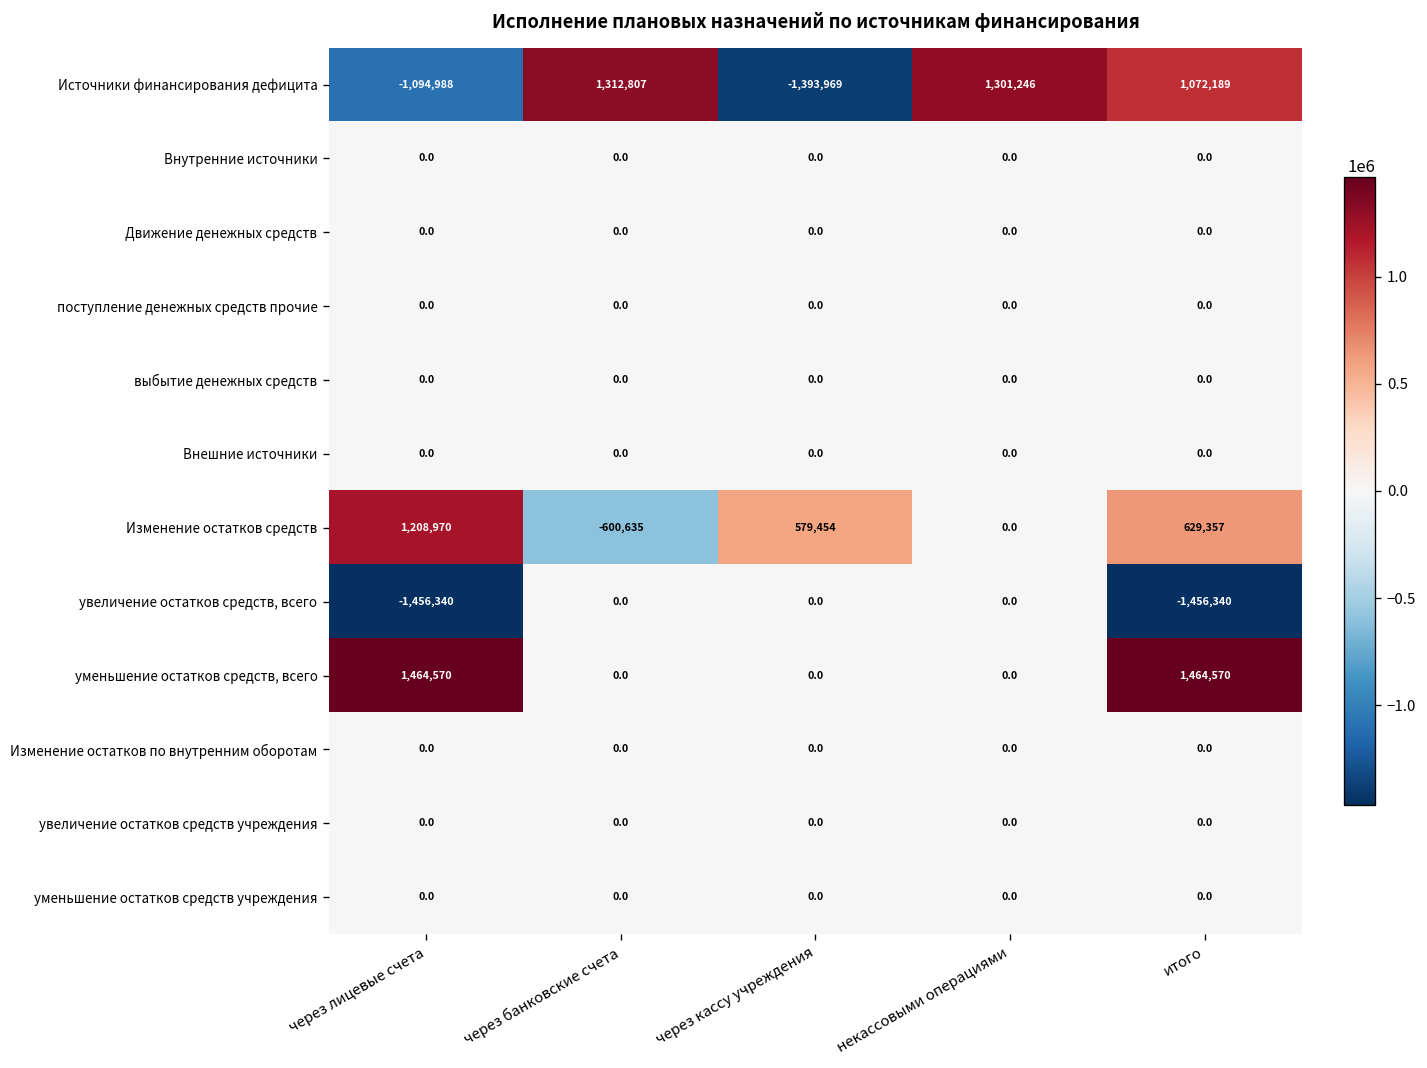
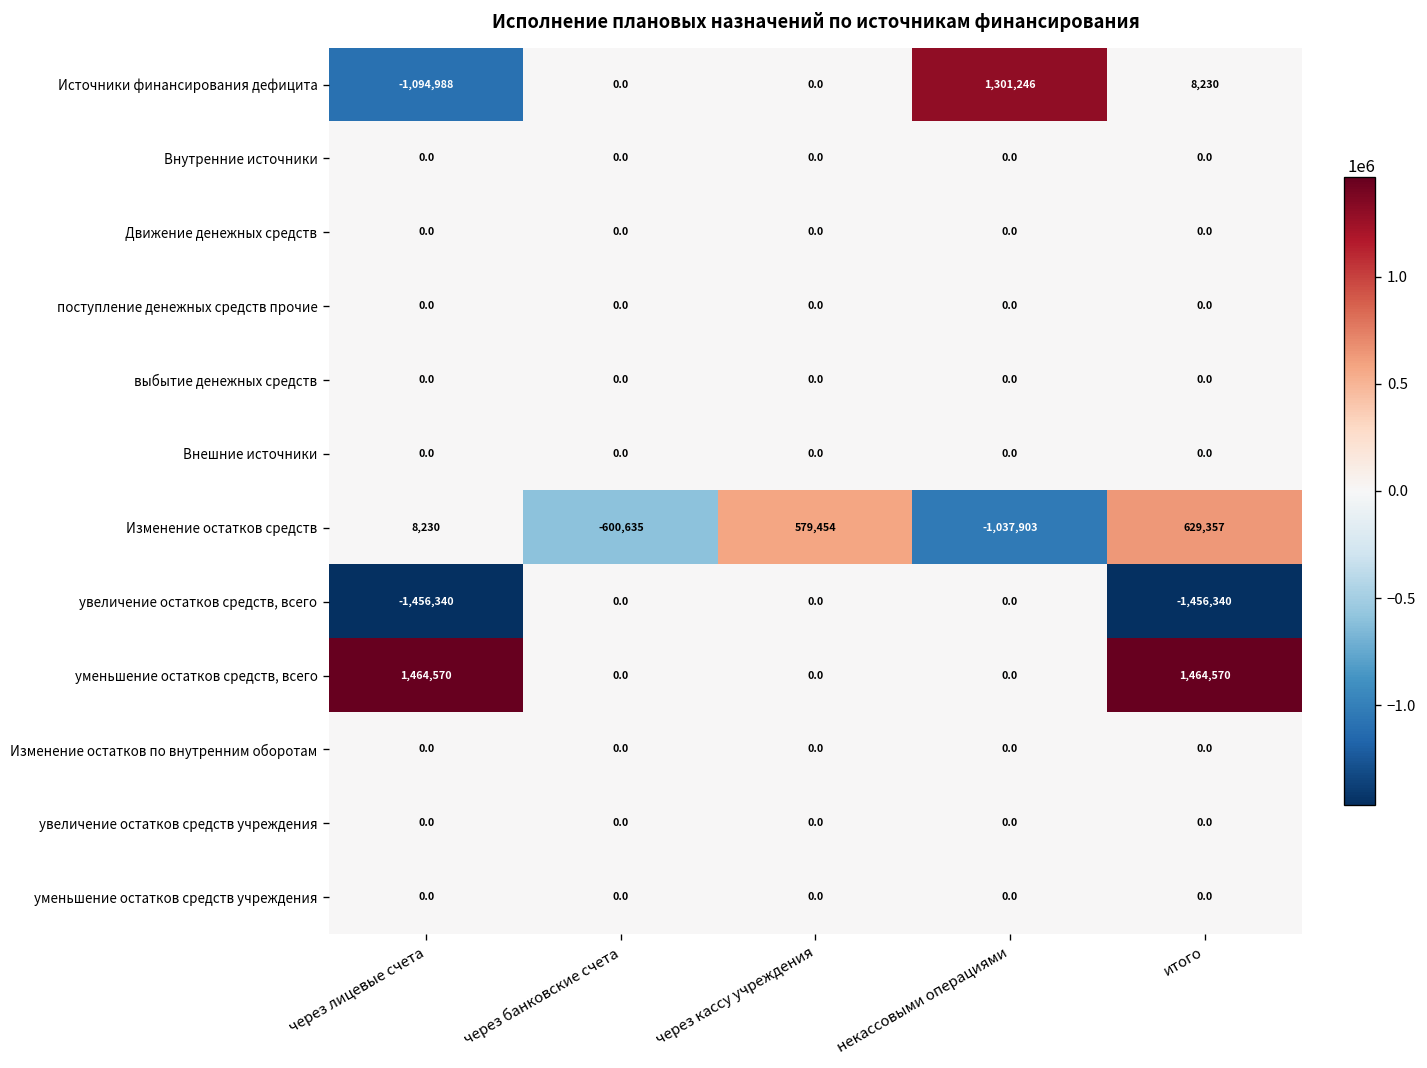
  {
    "Источники финансирования дефицита": {
      "через лицевые счета": "-1,094,988",
-     "через банковские счета": "1,312,807",
-     "через кассу учреждения": "-1,393,969",
+     "через банковские счета": "0.0",
+     "через кассу учреждения": "0.0",
      "некассовыми операциями": "1,301,246",
-     "итого": "1,072,189"
+     "итого": "8,230"
    },
    "Внутренние источники": {
      "через лицевые счета": "0.0",
      "через банковские счета": "0.0",
      "через кассу учреждения": "0.0",
      "некассовыми операциями": "0.0",
      "итого": "0.0"
    },
    "Движение денежных средств": {
      "через лицевые счета": "0.0",
      "через банковские счета": "0.0",
      "через кассу учреждения": "0.0",
      "некассовыми операциями": "0.0",
      "итого": "0.0"
    },
    "поступление денежных средств прочие": {
      "через лицевые счета": "0.0",
      "через банковские счета": "0.0",
      "через кассу учреждения": "0.0",
      "некассовыми операциями": "0.0",
      "итого": "0.0"
    },
    "выбытие денежных средств": {
      "через лицевые счета": "0.0",
      "через банковские счета": "0.0",
      "через кассу учреждения": "0.0",
      "некассовыми операциями": "0.0",
      "итого": "0.0"
    },
    "Внешние источники": {
      "через лицевые счета": "0.0",
      "через банковские счета": "0.0",
      "через кассу учреждения": "0.0",
      "некассовыми операциями": "0.0",
      "итого": "0.0"
    },
    "Изменение остатков средств": {
-     "через лицевые счета": "1,208,970",
+     "через лицевые счета": "8,230",
      "через банковские счета": "-600,635",
      "через кассу учреждения": "579,454",
-     "некассовыми операциями": "0.0",
+     "некассовыми операциями": "-1,037,903",
      "итого": "629,357"
    },
    "увеличение остатков средств, всего": {
      "через лицевые счета": "-1,456,340",
      "через банковские счета": "0.0",
      "через кассу учреждения": "0.0",
      "некассовыми операциями": "0.0",
      "итого": "-1,456,340"
    },
    "уменьшение остатков средств, всего": {
      "через лицевые счета": "1,464,570",
      "через банковские счета": "0.0",
      "через кассу учреждения": "0.0",
      "некассовыми операциями": "0.0",
      "итого": "1,464,570"
    },
    "Изменение остатков по внутренним оборотам": {
      "через лицевые счета": "0.0",
      "через банковские счета": "0.0",
      "через кассу учреждения": "0.0",
      "некассовыми операциями": "0.0",
      "итого": "0.0"
    },
    "увеличение остатков средств учреждения": {
      "через лицевые счета": "0.0",
      "через банковские счета": "0.0",
      "через кассу учреждения": "0.0",
      "некассовыми операциями": "0.0",
      "итого": "0.0"
    },
    "уменьшение остатков средств учреждения": {
      "через лицевые счета": "0.0",
      "через банковские счета": "0.0",
      "через кассу учреждения": "0.0",
      "некассовыми операциями": "0.0",
      "итого": "0.0"
    }
  }
